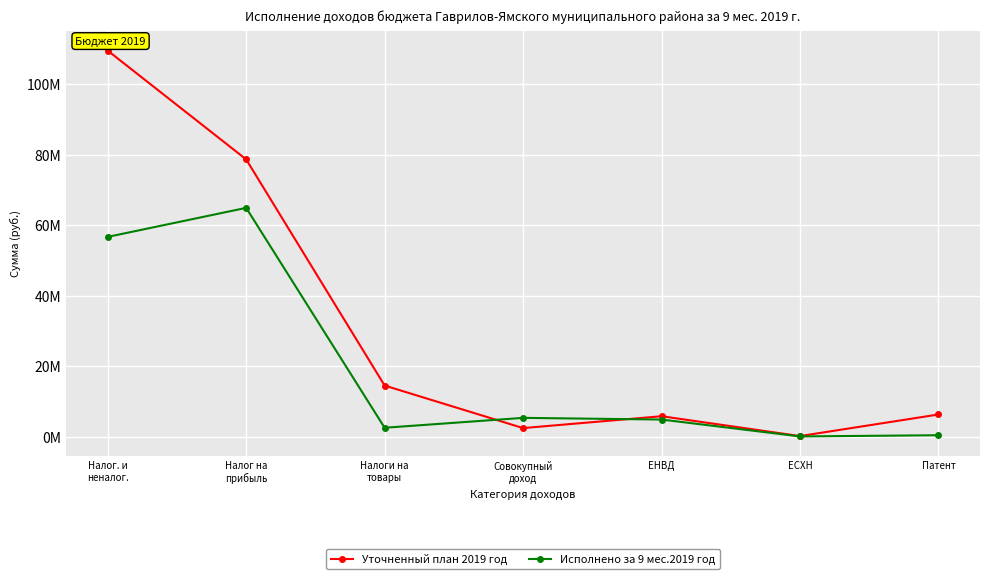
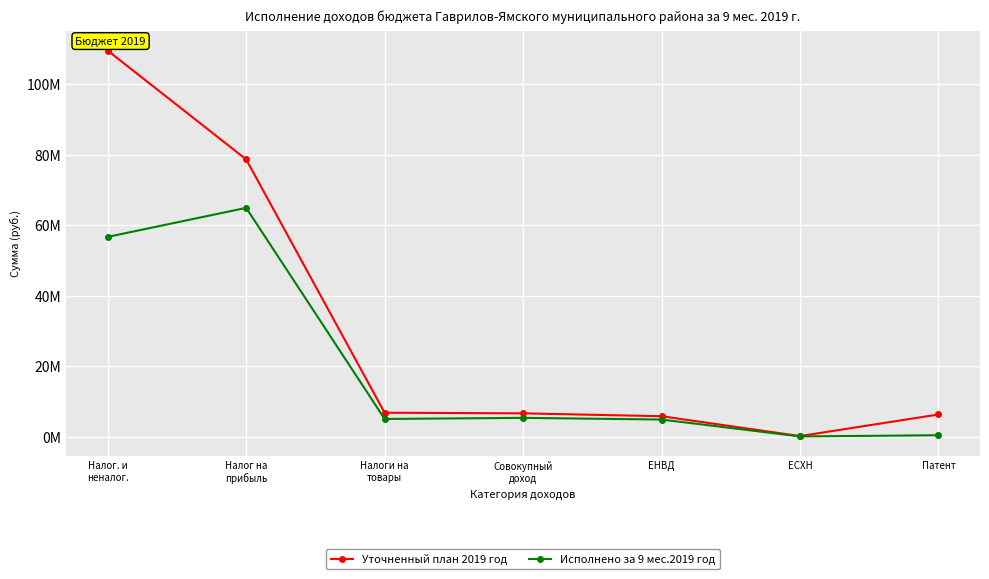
  {
    "Уточненный план 2019 год": {
      "Налог на прибыль": 79000000,
-     "Налоги на товары": 14000000,
-     "Совокупный доход": 2000000,
+     "Налоги на товары": 7000000,
+     "Совокупный доход": 7000000,
      "ЕНВД": 6000000,
      "Патент": 6000000
    },
    "Исполнено за 9 мес.2019 год": {
      "Налог. и неналог.": 57000000,
      "Налог на прибыль": 65000000,
-     "Налоги на товары": 3000000,
+     "Налоги на товары": 5000000,
      "Совокупный доход": 5000000,
      "ЕНВД": 5000000,
      "Патент": 0
    }
  }
